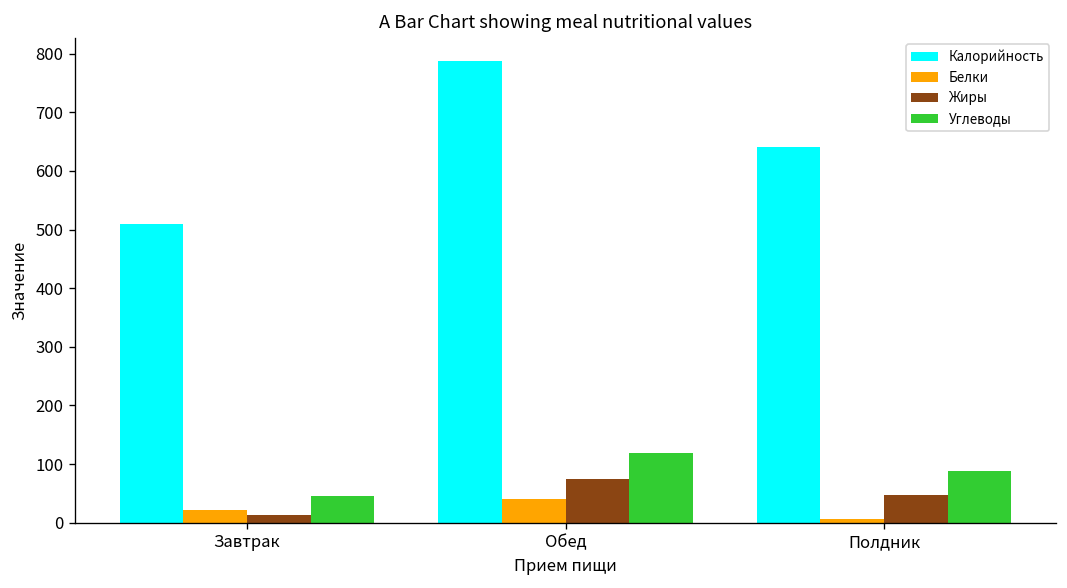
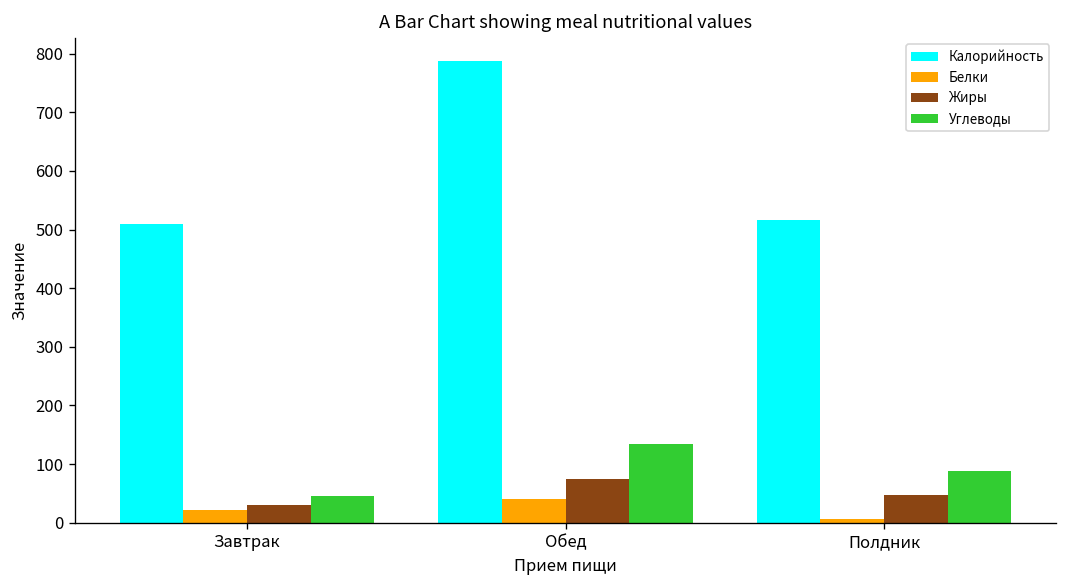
  {
    "Калорийность": {
      "Завтрак": 510,
      "Обед": 790,
-     "Полдник": 640
+     "Полдник": 520
    },
    "Белки": {
      "Завтрак": 20,
      "Обед": 40,
      "Полдник": 10
    },
    "Жиры": {
-     "Завтрак": 10,
+     "Завтрак": 30,
      "Обед": 70,
      "Полдник": 50
    },
    "Углеводы": {
      "Завтрак": 50,
-     "Обед": 120,
+     "Обед": 140,
      "Полдник": 90
    }
  }
